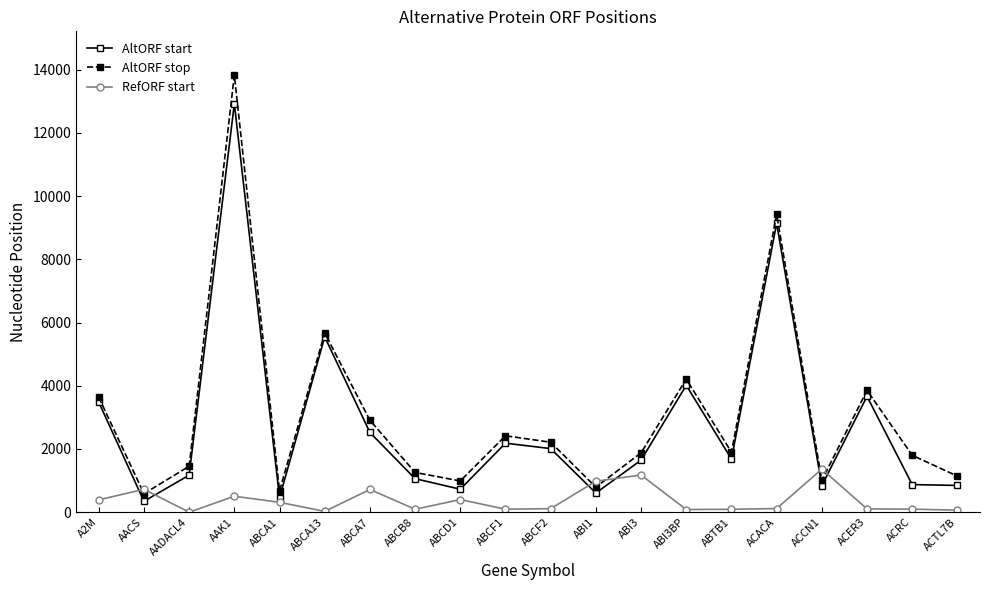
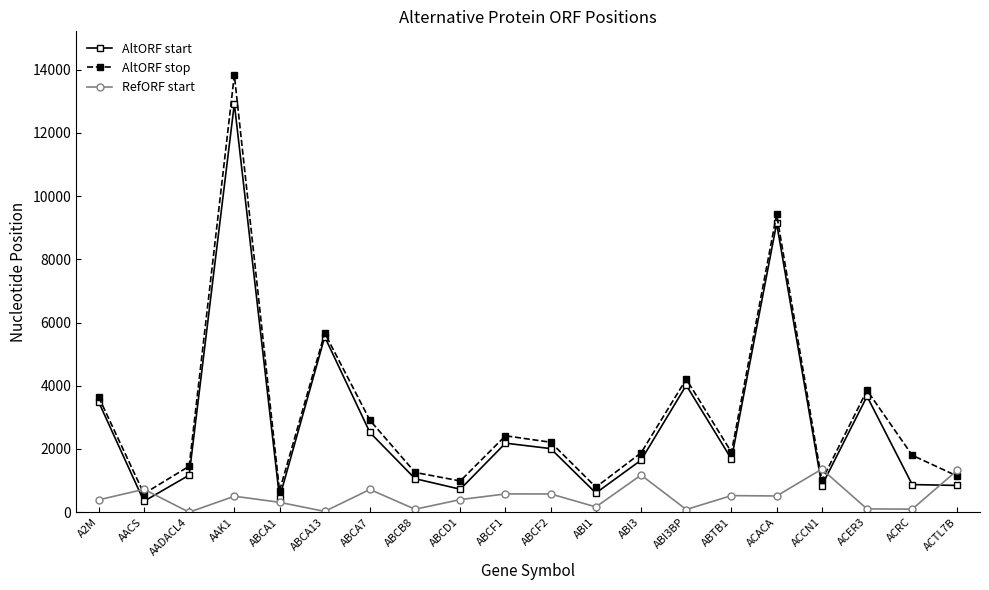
  {
    "RefORF start": {
      "A2M": 400,
      "AACS": 700,
      "AADACL4": 0,
      "AAK1": 500,
      "ABCA1": 300,
      "ABCA13": 0,
      "ABCA7": 700,
      "ABCB8": 100,
      "ABCD1": 400,
-     "ABCF1": 100,
-     "ABCF2": 100,
-     "ABI1": 1000,
+     "ABCF1": 600,
+     "ABCF2": 600,
+     "ABI1": 200,
      "ABI3": 1200,
      "ABI3BP": 100,
-     "ABTB1": 100,
-     "ACACA": 100,
+     "ABTB1": 500,
+     "ACACA": 500,
      "ACCN1": 1400,
      "ACER3": 100,
      "ACRC": 100,
-     "ACTL7B": 100
+     "ACTL7B": 1300
    }
  }
